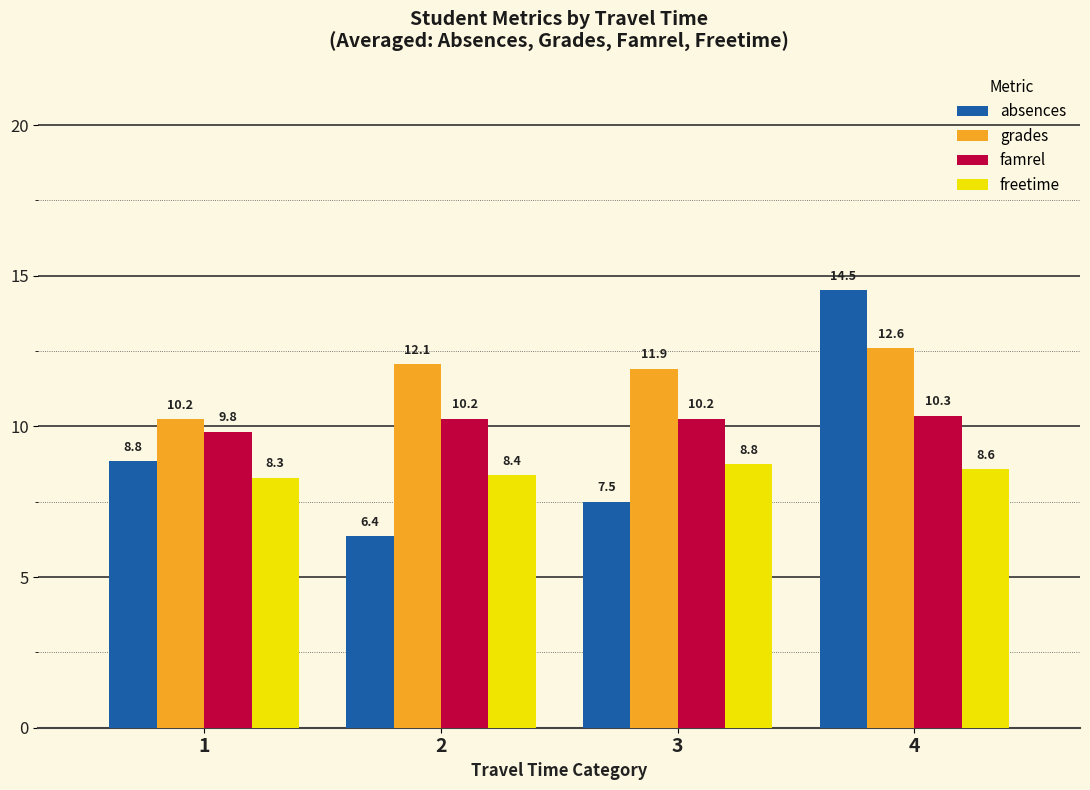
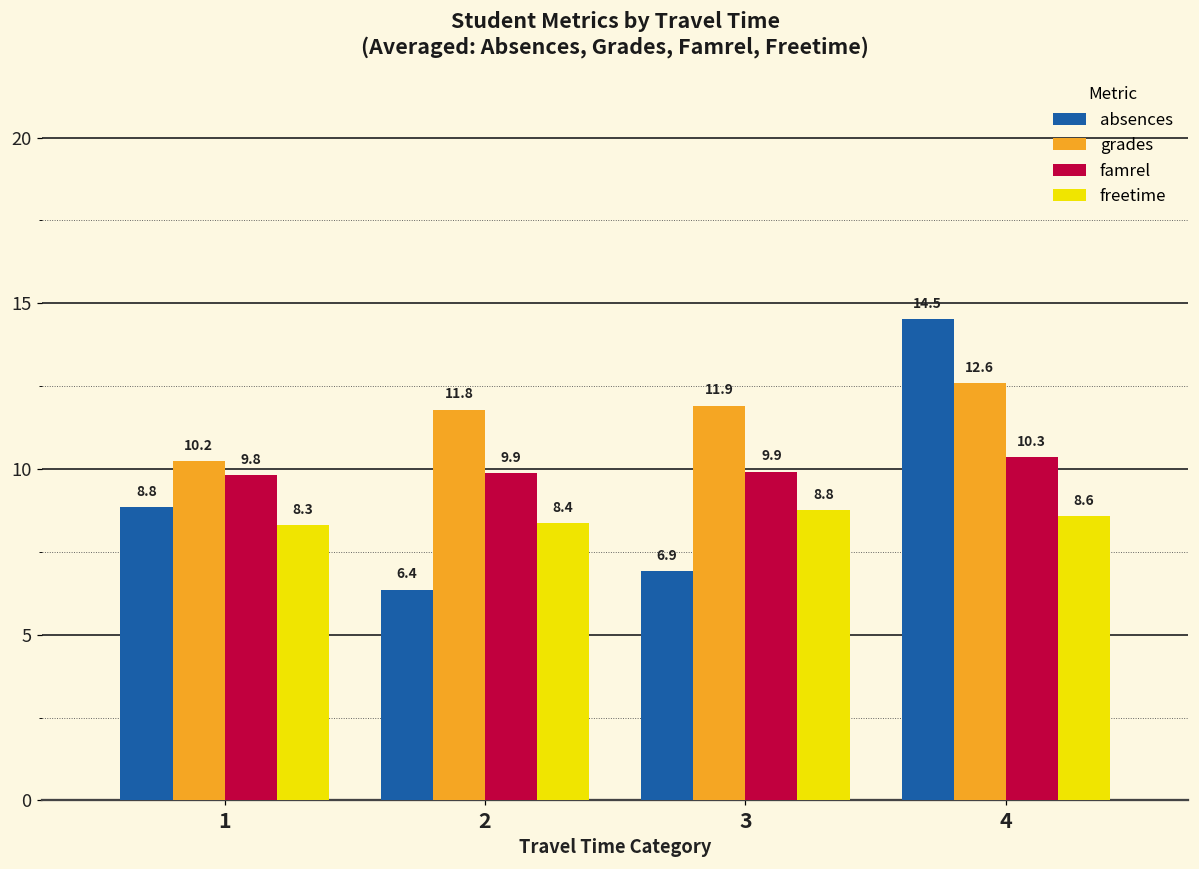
  {
    "absences": {
      "1": 8.8,
      "2": 6.4,
-     "3": 7.5,
+     "3": 6.9,
      "4": 14.5
    },
    "grades": {
      "1": 10.2,
-     "2": 12.1,
+     "2": 11.8,
      "3": 11.9,
      "4": 12.6
    },
    "famrel": {
      "1": 9.8,
-     "2": 10.2,
-     "3": 10.2,
+     "2": 9.9,
+     "3": 9.9,
      "4": 10.3
    },
    "freetime": {
      "1": 8.3,
      "2": 8.4,
      "3": 8.8,
      "4": 8.6
    }
  }
